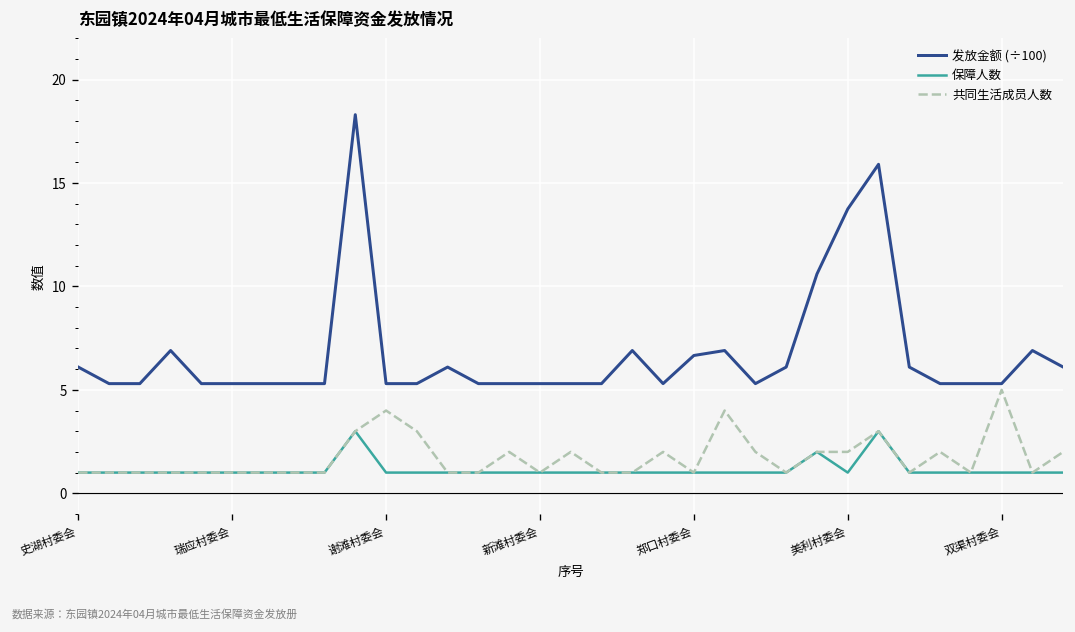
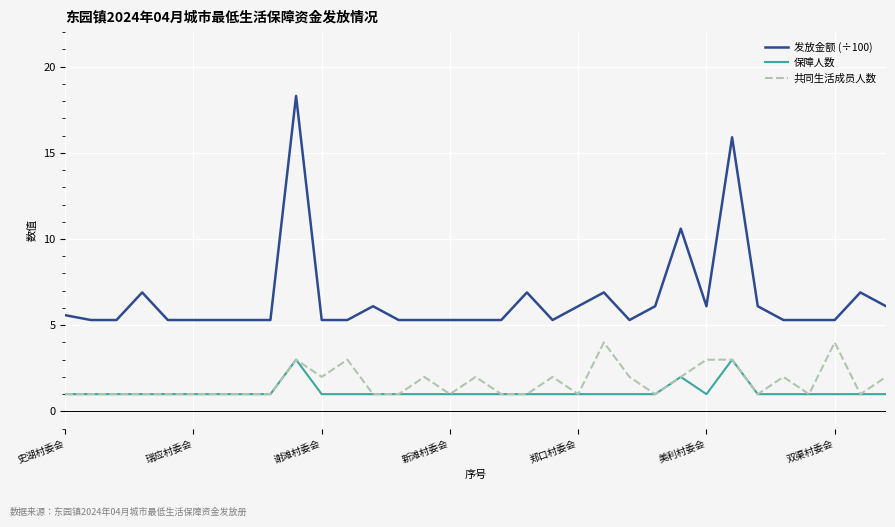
  {
    "发放金额 (÷100)": {
-     "史湖村委会": 6.1,
+     "史湖村委会": 5.6,
      "瑞应村委会": 5.3,
      "谢滩村委会": 5.3,
      "新滩村委会": 5.3,
-     "郑口村委会": 6.7,
-     "美利村委会": 13.7,
+     "郑口村委会": 6.1,
+     "美利村委会": 6.1,
      "双渠村委会": 5.3
    },
    "保障人数": {
      "谢滩村委会": 1.0,
      "美利村委会": 1.0,
      "双渠村委会": 1.0
    },
    "共同生活成员人数": {
-     "谢滩村委会": 4,
-     "美利村委会": 2,
-     "双渠村委会": 5
+     "谢滩村委会": 2,
+     "美利村委会": 3,
+     "双渠村委会": 4
    }
  }
